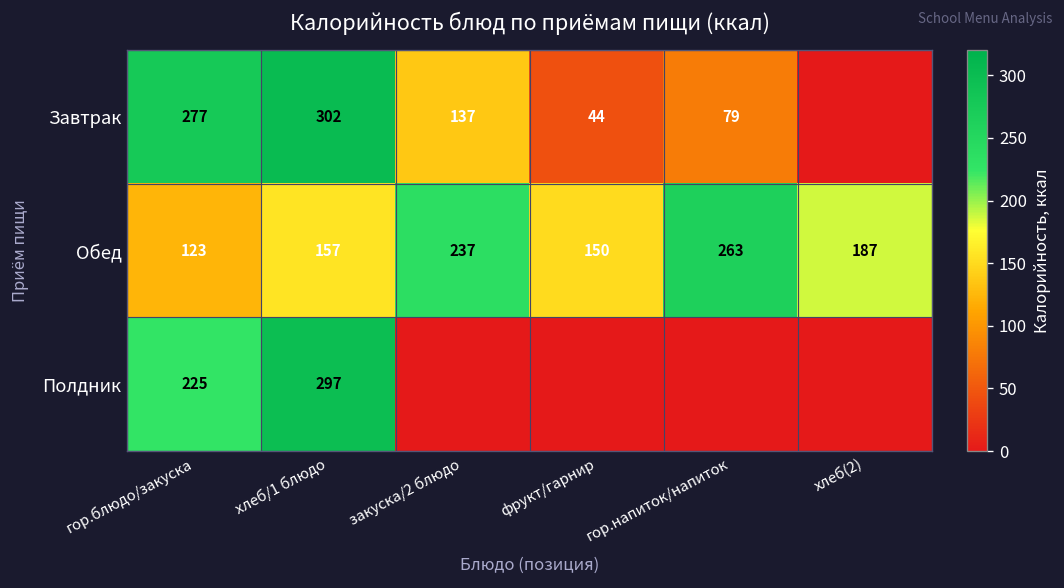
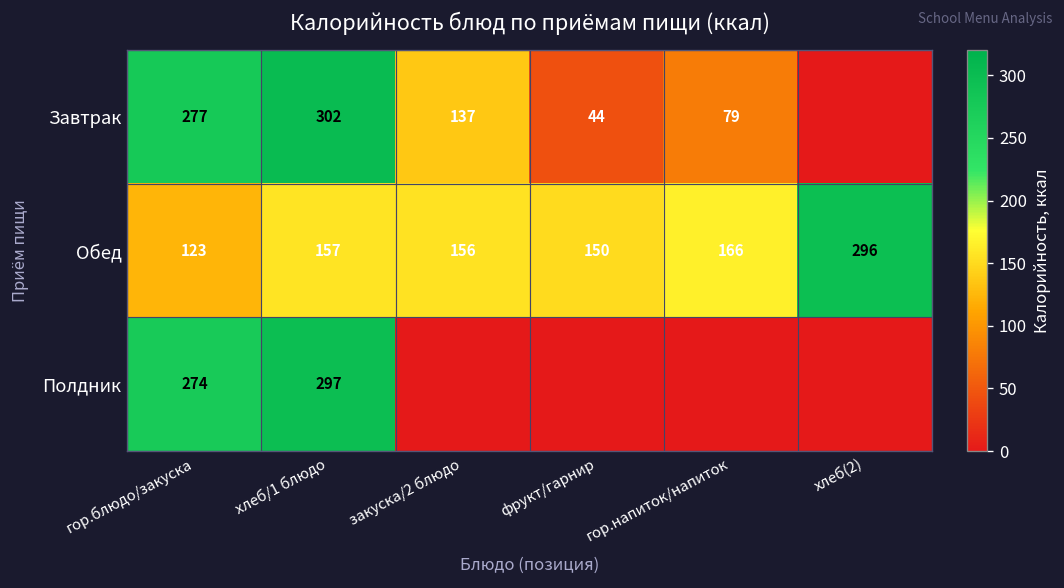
  {
    "Завтрак": {
      "гор.блюдо/закуска": 277,
      "хлеб/1 блюдо": 302,
      "закуска/2 блюдо": 137,
      "фрукт/гарнир": 44,
      "гор.напиток/напиток": 79
    },
    "Обед": {
      "гор.блюдо/закуска": 123,
      "хлеб/1 блюдо": 157,
-     "закуска/2 блюдо": 237,
+     "закуска/2 блюдо": 156,
      "фрукт/гарнир": 150,
-     "гор.напиток/напиток": 263,
-     "хлеб(2)": 187
+     "гор.напиток/напиток": 166,
+     "хлеб(2)": 296
    },
    "Полдник": {
-     "гор.блюдо/закуска": 225,
+     "гор.блюдо/закуска": 274,
      "хлеб/1 блюдо": 297
    }
  }
